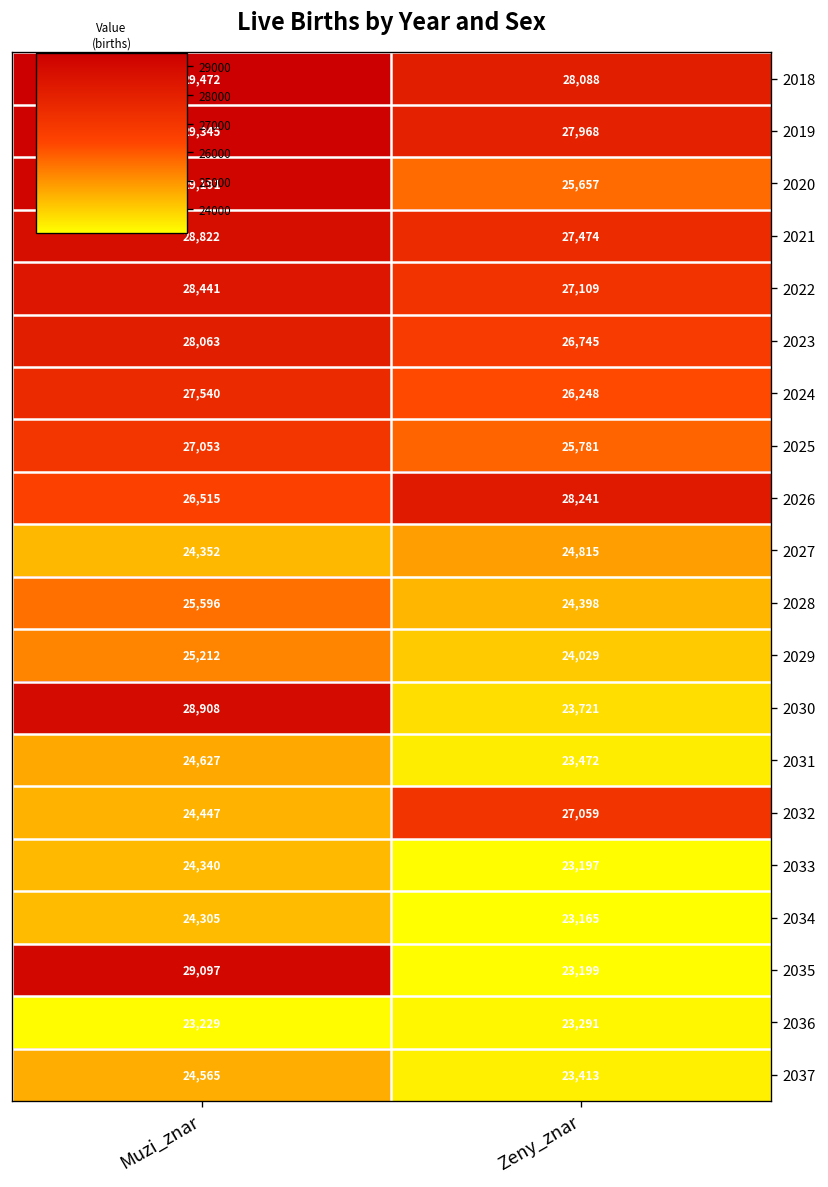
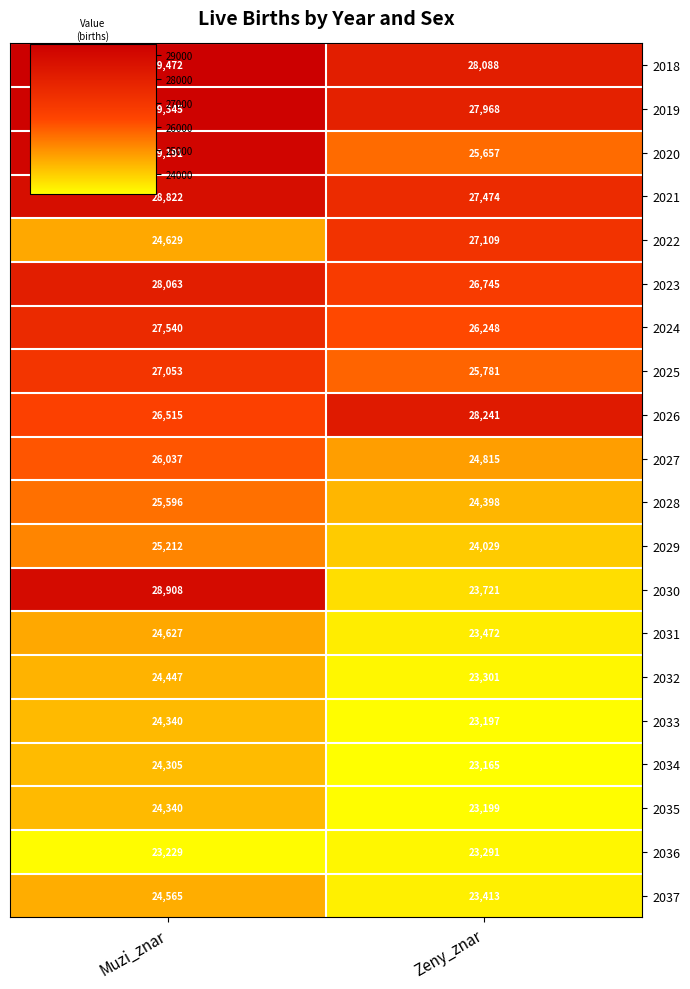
  {
    "2018": {
      "Muzi_znar": "29,472",
      "Zeny_znar": "28,088"
    },
    "2019": {
      "Muzi_znar": "29,345",
      "Zeny_znar": "27,968"
    },
    "2020": {
      "Muzi_znar": "29,191",
      "Zeny_znar": "25,657"
    },
    "2021": {
      "Muzi_znar": "28,822",
      "Zeny_znar": "27,474"
    },
    "2022": {
-     "Muzi_znar": "28,441",
+     "Muzi_znar": "24,629",
      "Zeny_znar": "27,109"
    },
    "2023": {
      "Muzi_znar": "28,063",
      "Zeny_znar": "26,745"
    },
    "2024": {
      "Muzi_znar": "27,540",
      "Zeny_znar": "26,248"
    },
    "2025": {
      "Muzi_znar": "27,053",
      "Zeny_znar": "25,781"
    },
    "2026": {
      "Muzi_znar": "26,515",
      "Zeny_znar": "28,241"
    },
    "2027": {
-     "Muzi_znar": "24,352",
+     "Muzi_znar": "26,037",
      "Zeny_znar": "24,815"
    },
    "2028": {
      "Muzi_znar": "25,596",
      "Zeny_znar": "24,398"
    },
    "2029": {
      "Muzi_znar": "25,212",
      "Zeny_znar": "24,029"
    },
    "2030": {
      "Muzi_znar": "28,908",
      "Zeny_znar": "23,721"
    },
    "2031": {
      "Muzi_znar": "24,627",
      "Zeny_znar": "23,472"
    },
    "2032": {
      "Muzi_znar": "24,447",
-     "Zeny_znar": "27,059"
+     "Zeny_znar": "23,301"
    },
    "2033": {
      "Muzi_znar": "24,340",
      "Zeny_znar": "23,197"
    },
    "2034": {
      "Muzi_znar": "24,305",
      "Zeny_znar": "23,165"
    },
    "2035": {
-     "Muzi_znar": "29,097",
+     "Muzi_znar": "24,340",
      "Zeny_znar": "23,199"
    },
    "2036": {
      "Muzi_znar": "23,229",
      "Zeny_znar": "23,291"
    },
    "2037": {
      "Muzi_znar": "24,565",
      "Zeny_znar": "23,413"
    }
  }
